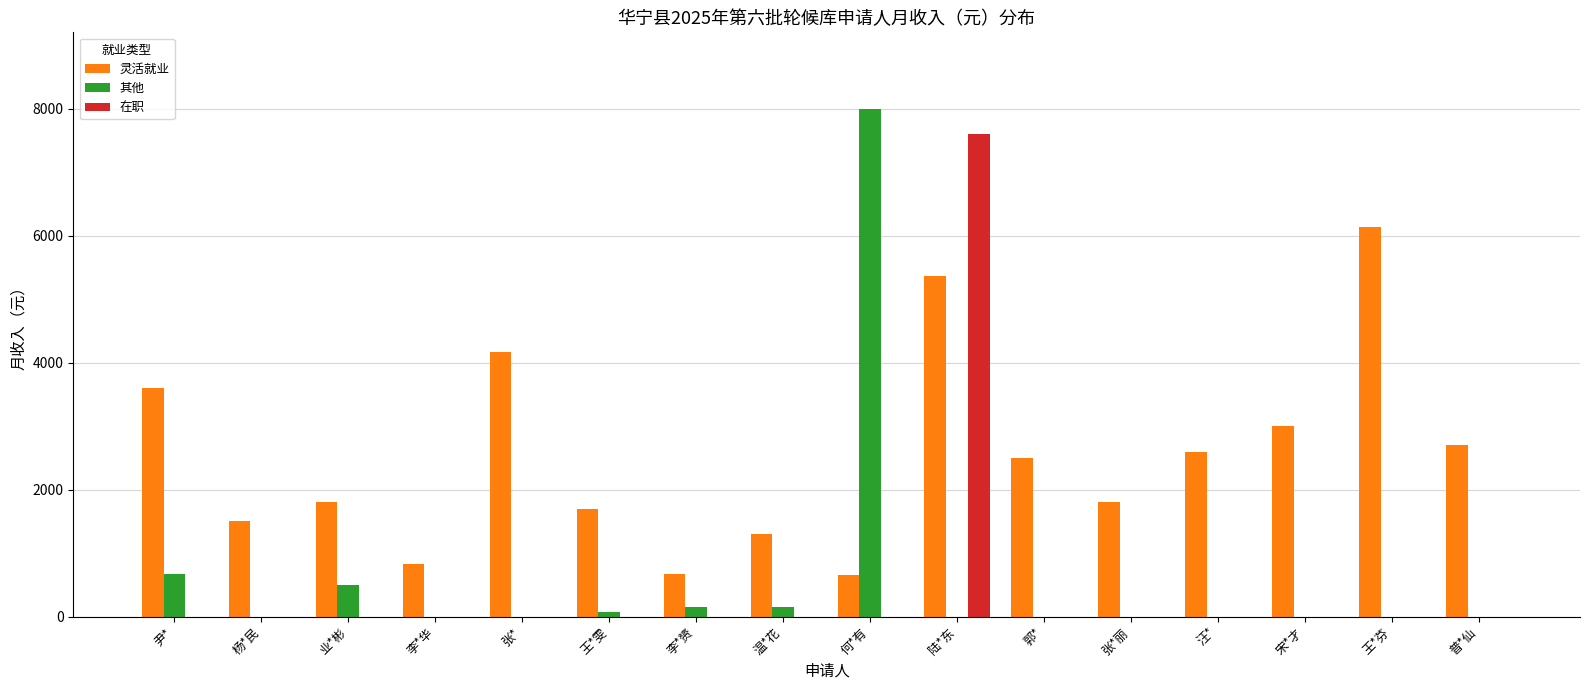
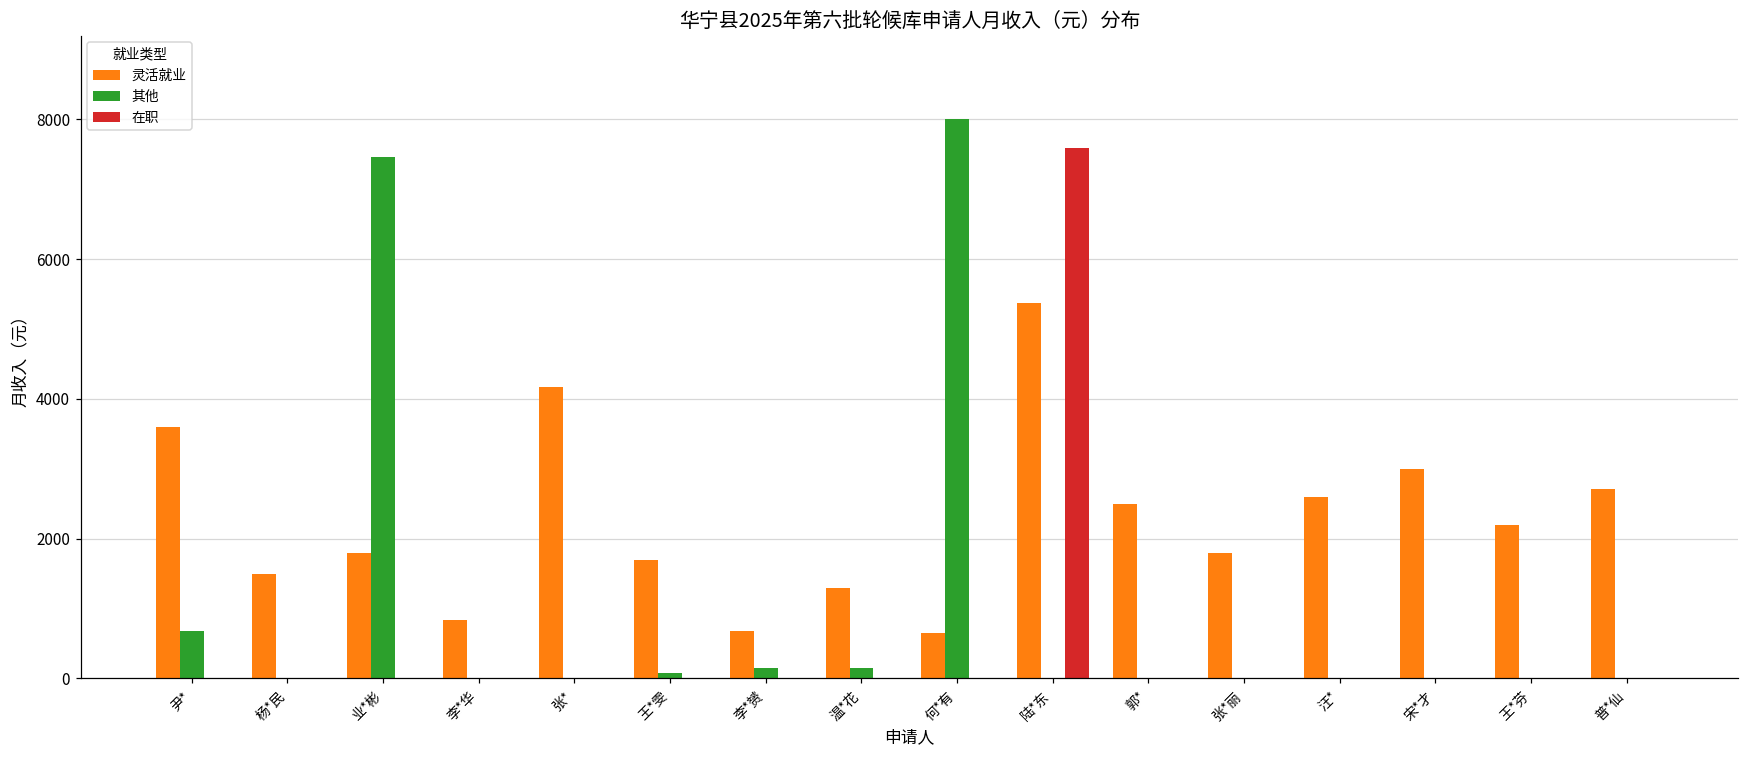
  {
    "灵活就业": {
      "尹*": 3600,
      "杨*民": 1500,
      "业*彬": 1800,
      "李*华": 800,
      "张*": 4200,
      "王*雯": 1700,
      "李*赟": 700,
      "温*花": 1300,
      "何*有": 700,
      "陆*东": 5400,
      "郭*": 2500,
      "张*丽": 1800,
      "汪*": 2600,
      "宋*才": 3000,
-     "王*芬": 6100,
+     "王*芬": 2200,
      "普*仙": 2700
    },
    "其他": {
      "尹*": 700,
      "杨*民": 0,
-     "业*彬": 500,
+     "业*彬": 7500,
      "李*华": 0,
      "张*": 0,
      "王*雯": 100,
      "李*赟": 200,
      "温*花": 200,
      "何*有": 8000,
      "陆*东": 0,
      "郭*": 0,
      "张*丽": 0,
      "汪*": 0,
      "宋*才": 0,
      "王*芬": 0,
      "普*仙": 0
    },
    "在职": {
      "尹*": 0,
      "杨*民": 0,
      "业*彬": 0,
      "李*华": 0,
      "张*": 0,
      "王*雯": 0,
      "李*赟": 0,
      "温*花": 0,
      "何*有": 0,
      "陆*东": 7600,
      "郭*": 0,
      "张*丽": 0,
      "汪*": 0,
      "宋*才": 0,
      "王*芬": 0,
      "普*仙": 0
    }
  }
